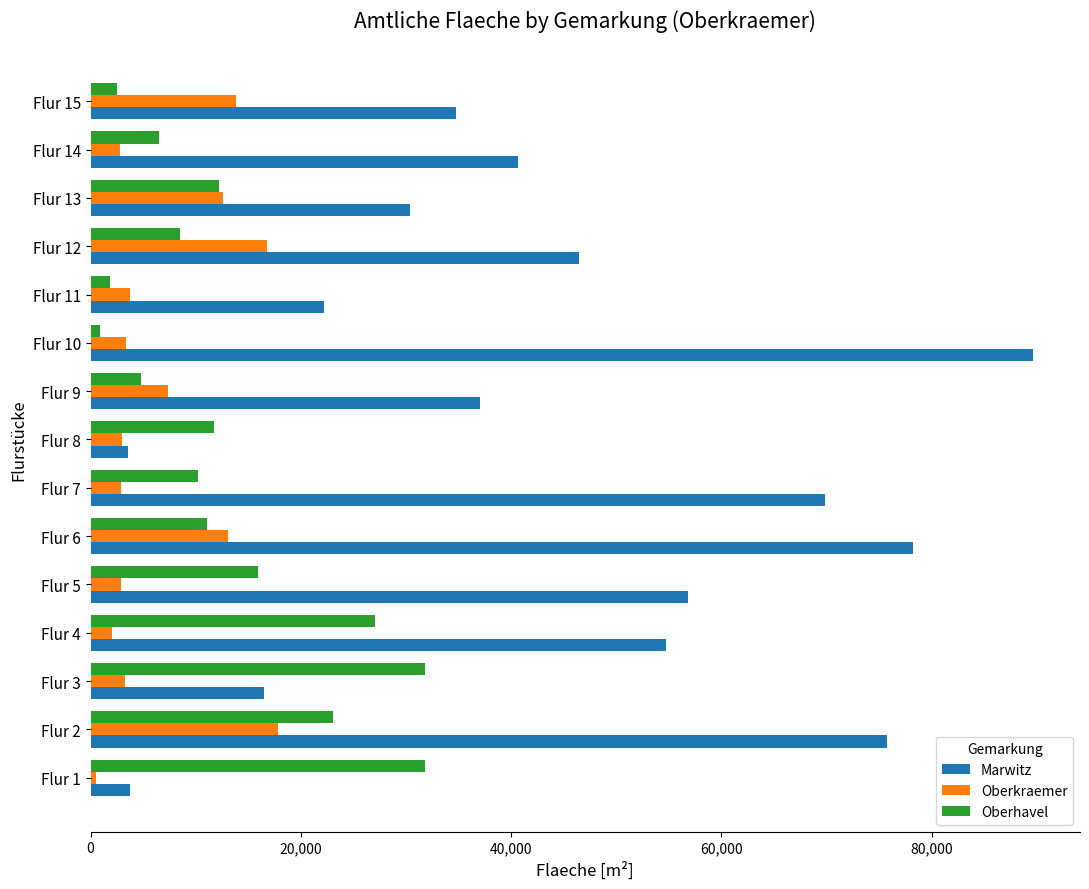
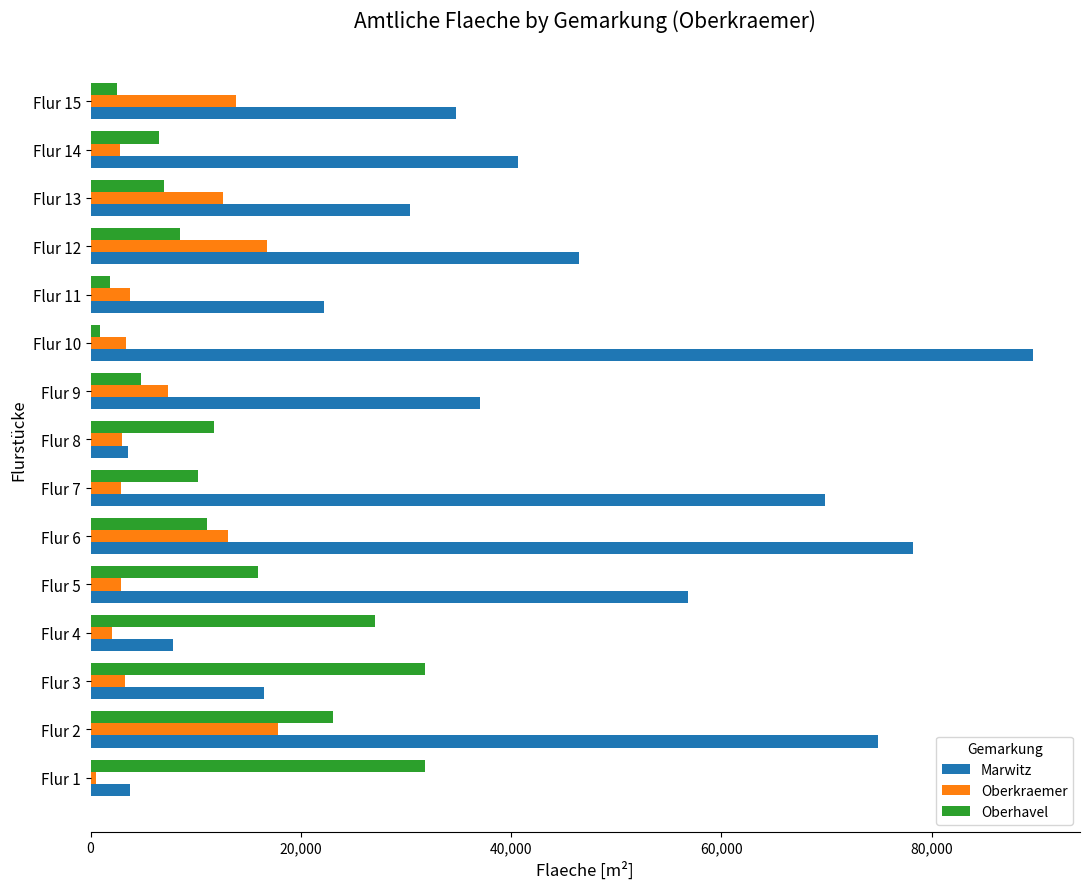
  {
    "Marwitz": {
      "Flur 15": "34,700",
      "Flur 14": "40,600",
      "Flur 13": "30,400",
      "Flur 12": "46,500",
      "Flur 11": "22,200",
      "Flur 10": "89,600",
      "Flur 9": "37,000",
      "Flur 8": "3,500",
      "Flur 7": "69,900",
      "Flur 6": "78,200",
      "Flur 5": "56,800",
-     "Flur 4": "54,700",
+     "Flur 4": "7,900",
      "Flur 3": "16,500",
-     "Flur 2": "75,800",
+     "Flur 2": "74,900",
      "Flur 1": "3,700"
    },
    "Oberkraemer": {
      "Flur 15": "13,800",
      "Flur 14": "2,800",
      "Flur 13": "12,600",
      "Flur 12": "16,800",
      "Flur 11": "3,800",
      "Flur 10": "3,400",
      "Flur 9": "7,400",
      "Flur 8": "3,000",
      "Flur 7": "2,900",
      "Flur 6": "13,000",
      "Flur 5": "2,900",
      "Flur 4": "2,000",
      "Flur 3": "3,200",
      "Flur 2": "17,800",
      "Flur 1": "500"
    },
    "Oberhavel": {
      "Flur 15": "2,500",
      "Flur 14": "6,500",
-     "Flur 13": "12,300",
+     "Flur 13": "7,000",
      "Flur 12": "8,500",
      "Flur 11": "1,900",
      "Flur 10": "900",
      "Flur 9": "4,800",
      "Flur 8": "11,700",
      "Flur 7": "10,200",
      "Flur 6": "11,100",
      "Flur 5": "15,900",
      "Flur 4": "27,000",
      "Flur 3": "31,800",
      "Flur 2": "23,000",
      "Flur 1": "31,800"
    }
  }
